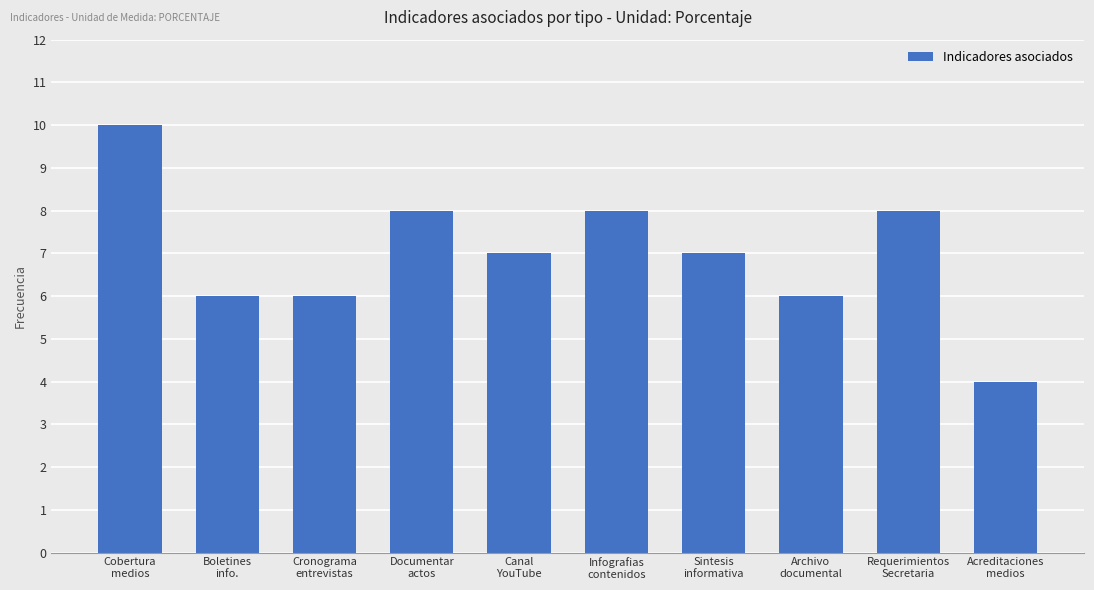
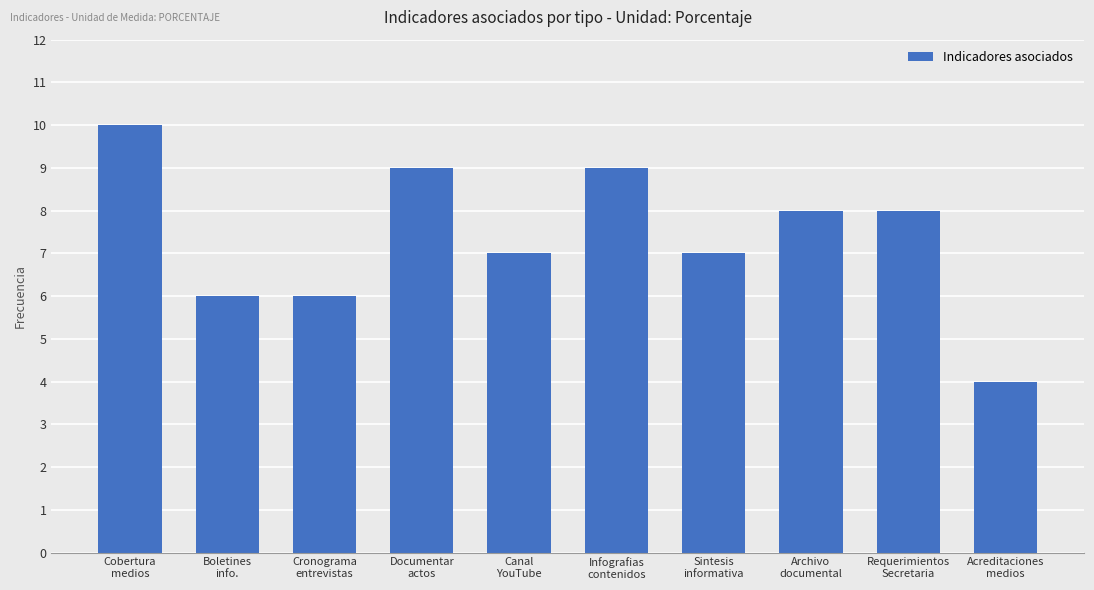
  {
    "Cobertura medios": 10,
    "Boletines info.": 6,
    "Cronograma entrevistas": 6,
-   "Documentar actos": 8,
+   "Documentar actos": 9,
    "Canal YouTube": 7,
-   "Infografias contenidos": 8,
+   "Infografias contenidos": 9,
    "Sintesis informativa": 7,
-   "Archivo documental": 6,
+   "Archivo documental": 8,
    "Requerimientos Secretaria": 8,
    "Acreditaciones medios": 4
  }
